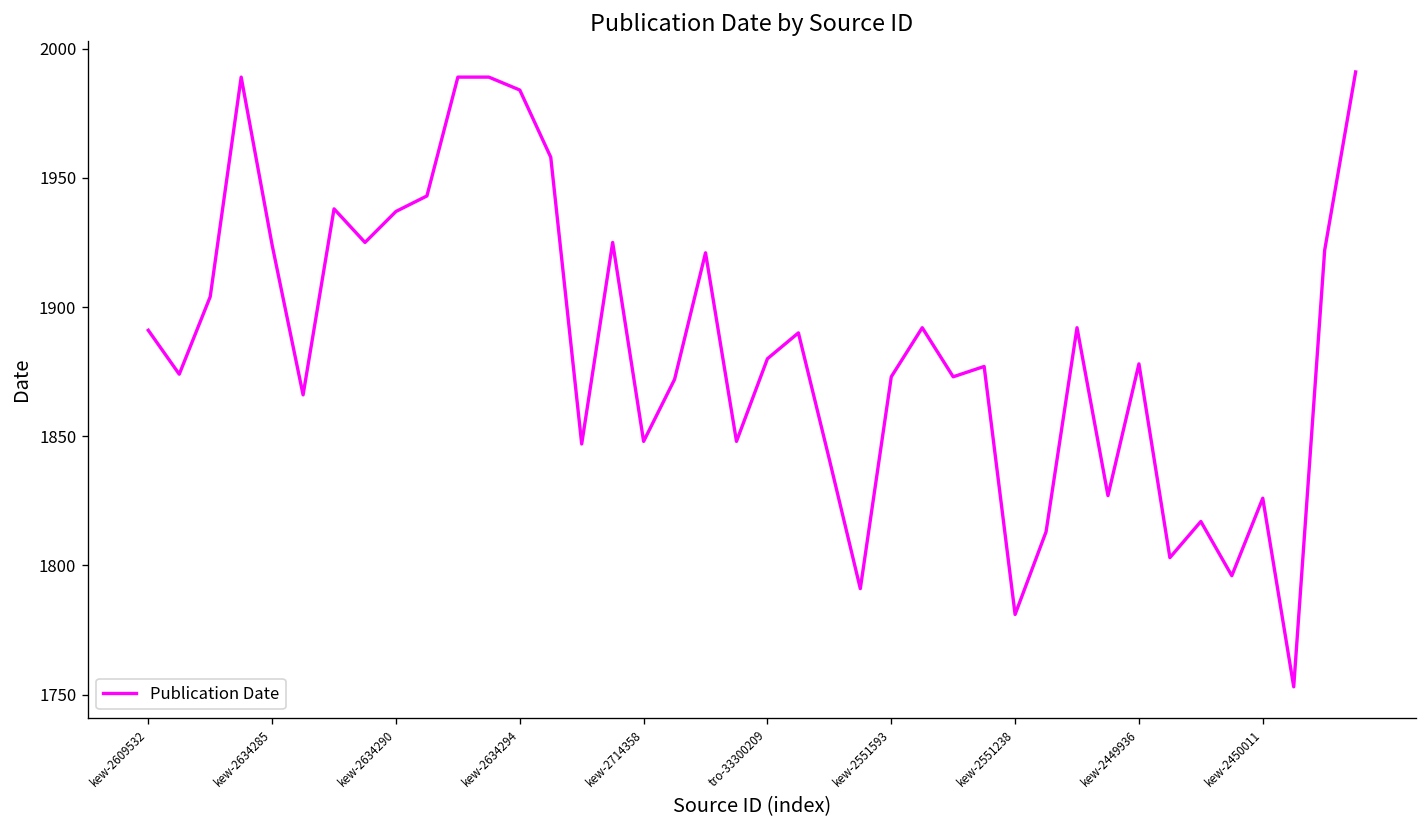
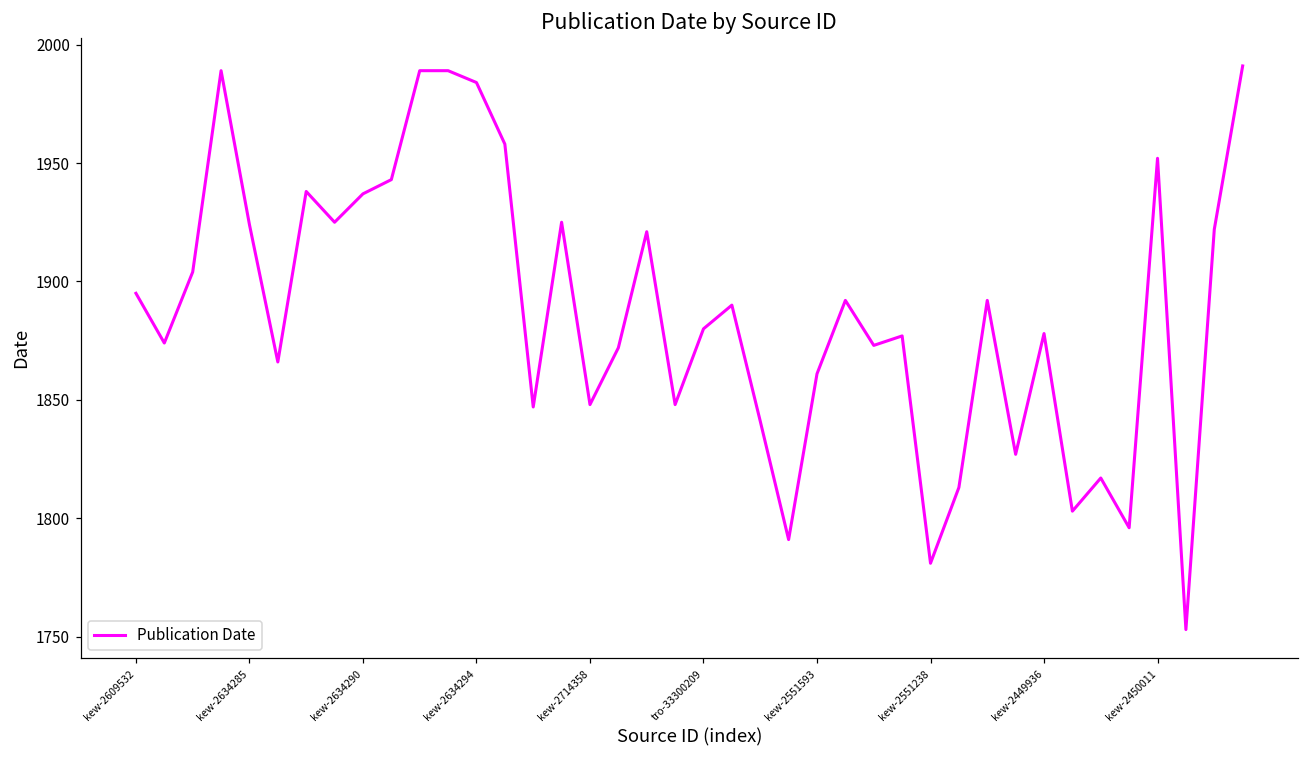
  {
-   "kew-2609532": 1891,
+   "kew-2609532": 1895,
    "kew-2634285": 1924,
    "kew-2634290": 1937,
    "kew-2634294": 1984,
    "kew-2714358": 1848,
    "tro-33300209": 1880,
-   "kew-2551593": 1873,
+   "kew-2551593": 1861,
    "kew-2551238": 1781,
    "kew-2449936": 1878,
-   "kew-2450011": 1826
+   "kew-2450011": 1952
  }
